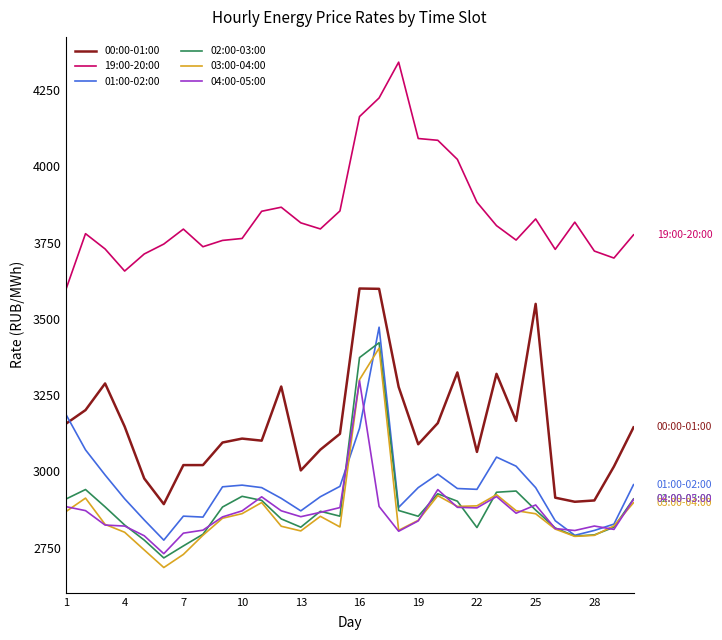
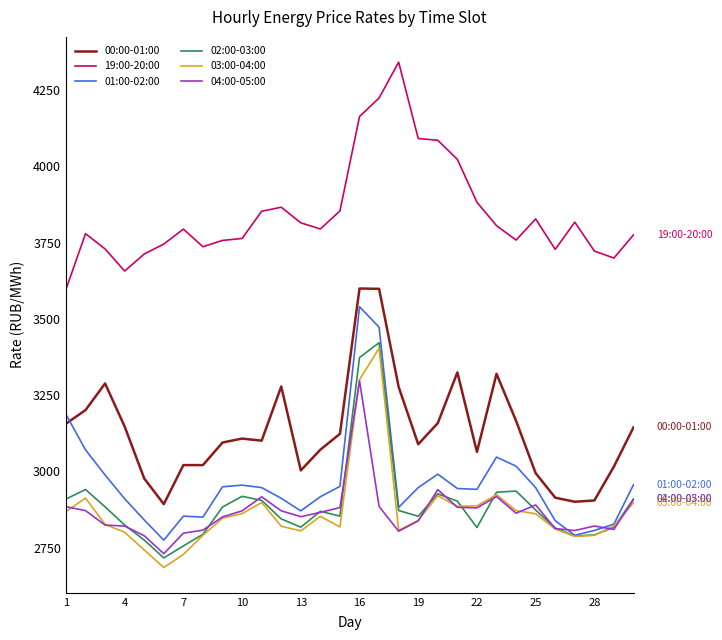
  {
    "00:00-01:00": {
      "1": 3160,
      "4": 3150,
      "7": 3020,
      "10": 3110,
      "13": 3000,
      "16": 3600,
      "19": 3090,
      "22": 3060,
-     "25": 3550,
+     "25": 2990,
      "28": 2910
    },
    "19:00-20:00": {
      "1": 3600,
      "4": 3660,
      "7": 3790,
      "10": 3760,
      "13": 3810,
      "16": 4160,
      "19": 4090,
      "22": 3880,
      "25": 3830,
      "28": 3720
    },
    "01:00-02:00": {
      "1": 3190,
      "4": 2910,
      "7": 2850,
      "10": 2960,
      "13": 2870,
-     "16": 3140,
+     "16": 3540,
      "19": 2950,
      "22": 2940,
      "25": 2950,
      "28": 2810
    },
    "02:00-03:00": {
      "1": 2910,
      "7": 2760,
      "10": 2920,
      "13": 2820,
      "16": 3370,
      "19": 2850,
      "22": 2820,
      "25": 2870
    },
    "03:00-04:00": {
      "1": 2870,
      "4": 2800,
      "7": 2730,
      "10": 2860,
      "13": 2810,
      "25": 2860
    },
    "04:00-05:00": {
      "1": 2880,
      "7": 2800,
      "10": 2870,
      "13": 2850,
      "25": 2890,
      "28": 2820
    }
  }
